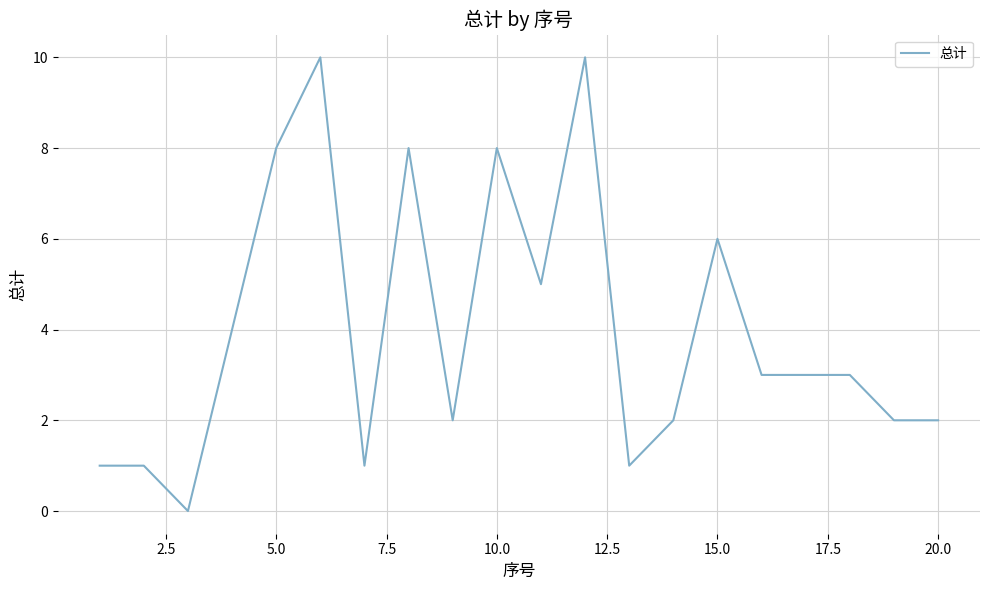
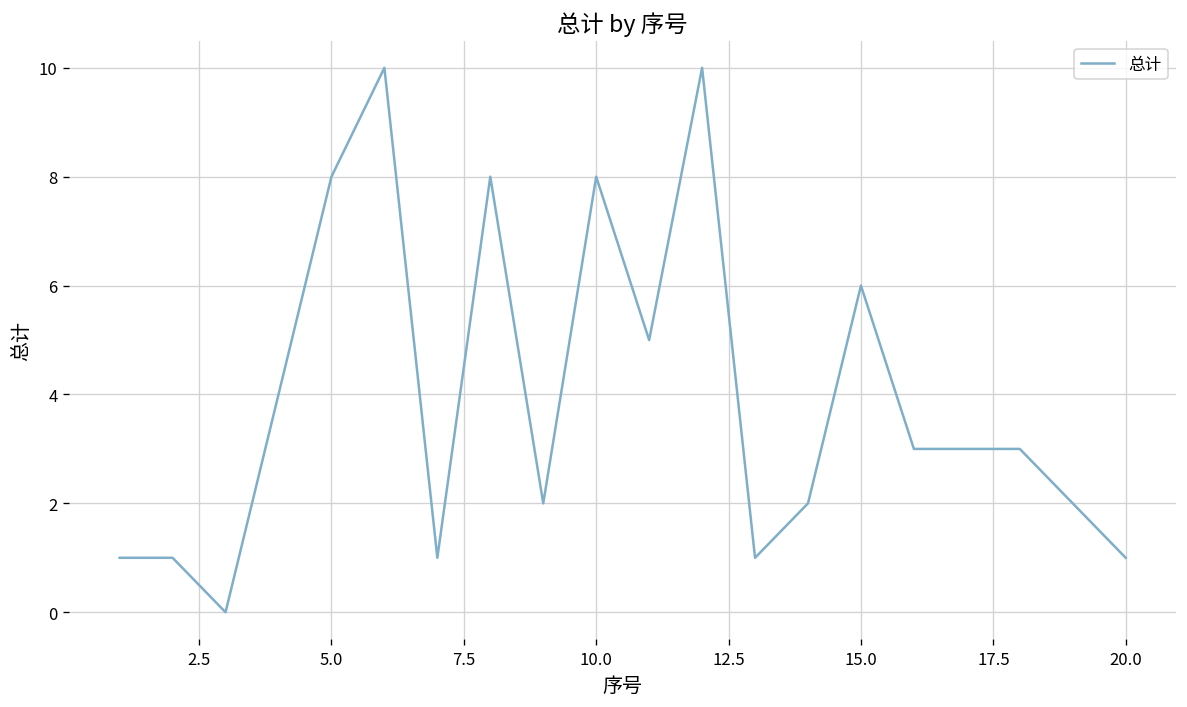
  {
    "5.0": 8,
    "10.0": 8,
    "15.0": 6,
-   "20.0": 2
+   "20.0": 1
  }
